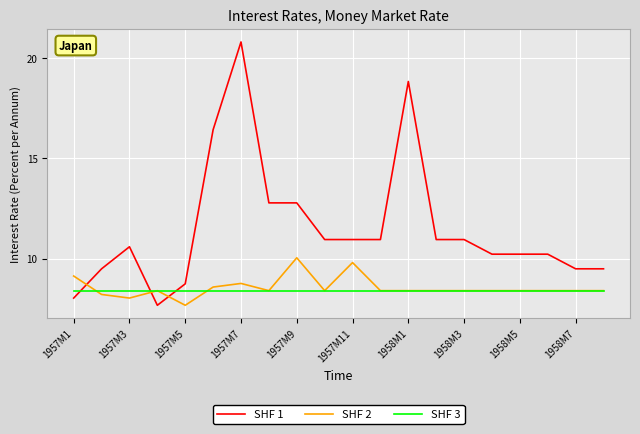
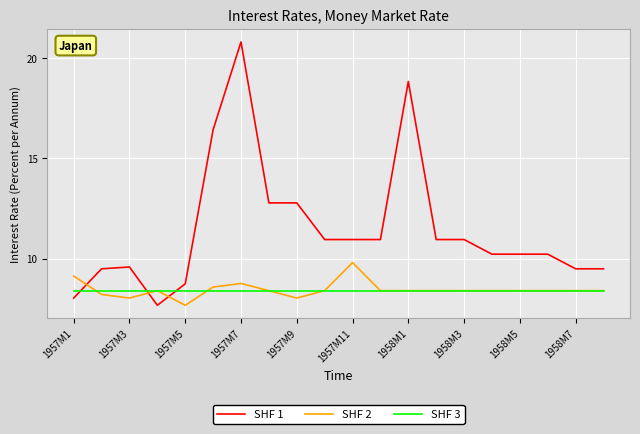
  {
    "SHF 1": {
      "1957M1": 8.0,
-     "1957M3": 10.6,
+     "1957M3": 9.6,
      "1957M5": 8.7,
      "1957M7": 20.8,
      "1957M9": 12.8,
      "1957M11": 10.9,
      "1958M1": 18.8,
      "1958M3": 10.9,
      "1958M5": 10.2,
      "1958M7": 9.5
    },
    "SHF 2": {
      "1957M1": 9.1,
      "1957M3": 8.0,
      "1957M5": 7.7,
      "1957M7": 8.8,
-     "1957M9": 10.0,
+     "1957M9": 8.0,
      "1957M11": 9.8
    },
    "SHF 3": {
      "1957M1": 8.4,
      "1957M3": 8.4,
      "1957M5": 8.4,
      "1957M7": 8.4,
      "1957M9": 8.4,
      "1957M11": 8.4
    }
  }
